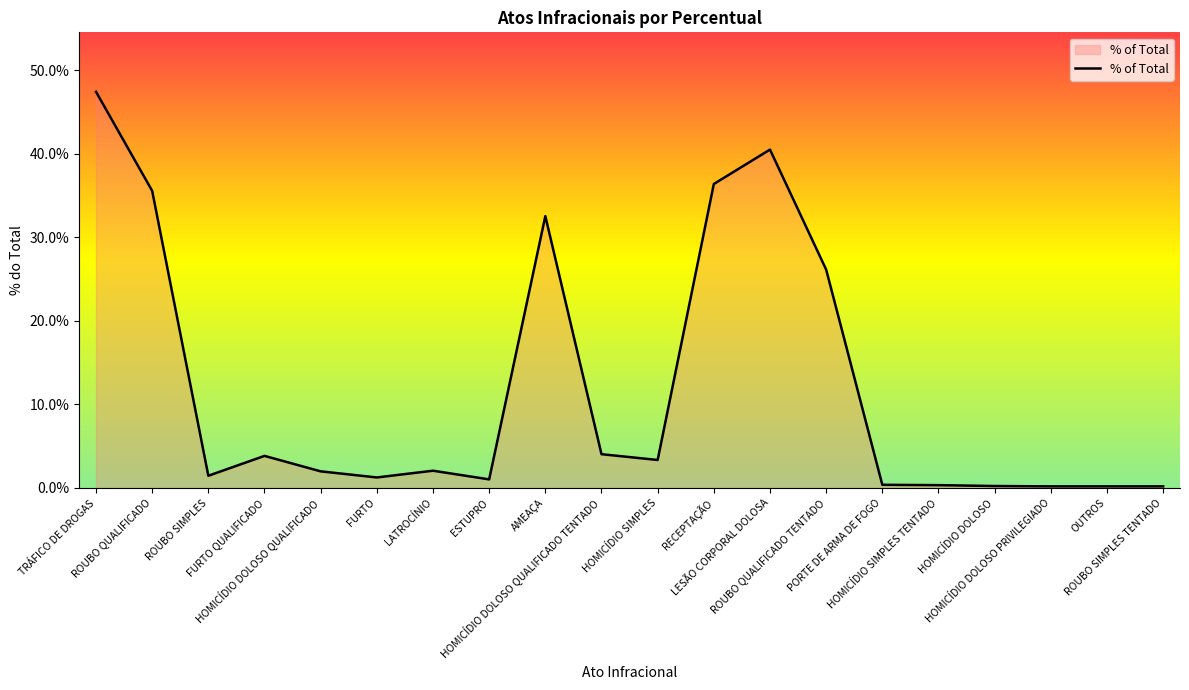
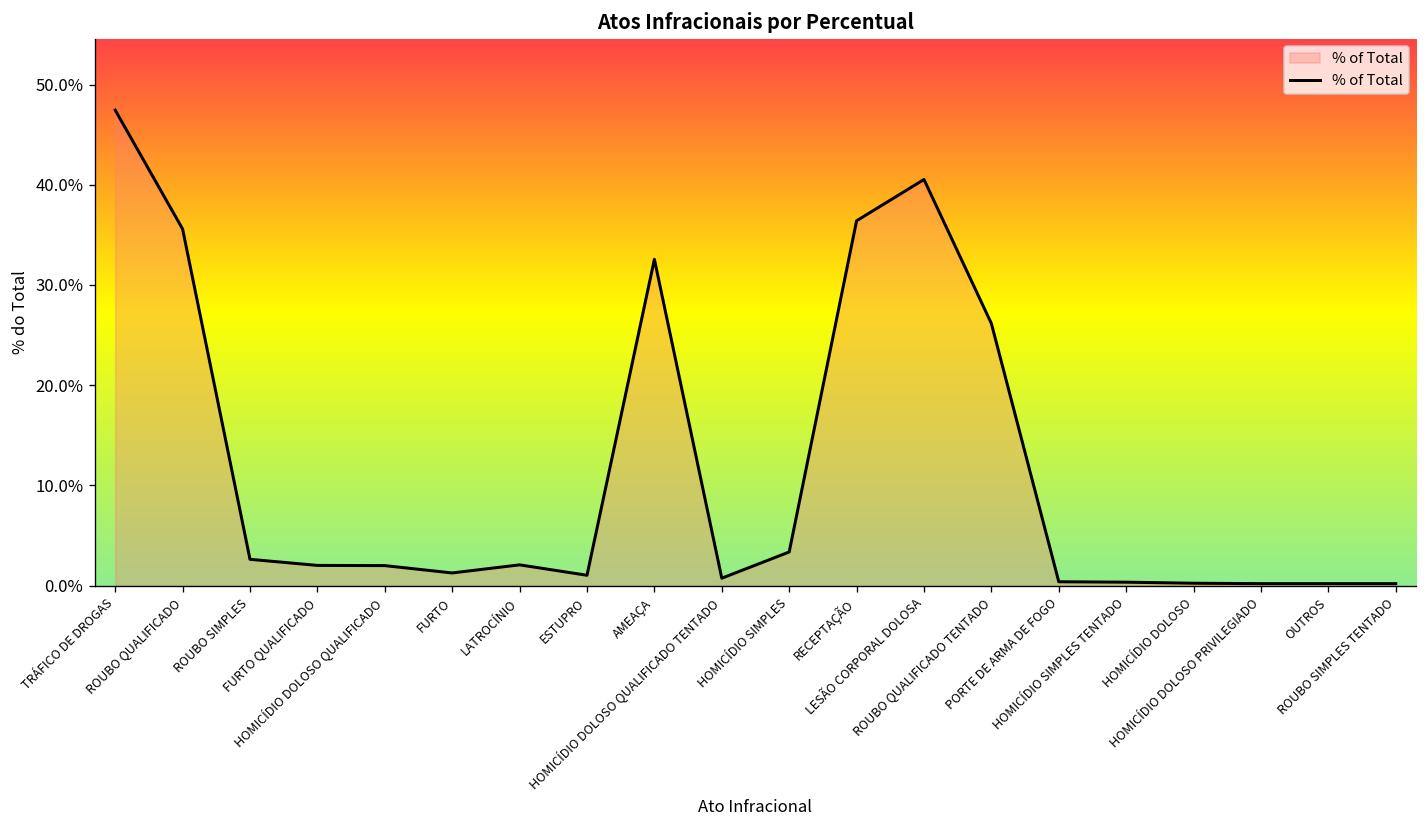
  {
    "TRÁFICO DE DROGAS": "47%",
    "ROUBO QUALIFICADO": "36%",
-   "ROUBO SIMPLES": "1%",
-   "FURTO QUALIFICADO": "4%",
+   "ROUBO SIMPLES": "3%",
+   "FURTO QUALIFICADO": "2%",
    "HOMICÍDIO DOLOSO QUALIFICADO": "2%",
    "FURTO": "1%",
    "LATROCÍNIO": "2%",
    "ESTUPRO": "1%",
    "AMEAÇA": "33%",
-   "HOMICÍDIO DOLOSO QUALIFICADO TENTADO": "4%",
+   "HOMICÍDIO DOLOSO QUALIFICADO TENTADO": "1%",
    "HOMICÍDIO SIMPLES": "3%",
    "RECEPTAÇÃO": "36%",
    "LESÃO CORPORAL DOLOSA": "41%",
    "ROUBO QUALIFICADO TENTADO": "26%",
    "PORTE DE ARMA DE FOGO": "0%",
    "HOMICÍDIO SIMPLES TENTADO": "0%",
    "HOMICÍDIO DOLOSO": "0%",
    "HOMICÍDIO DOLOSO PRIVILEGIADO": "0%",
    "OUTROS": "0%",
    "ROUBO SIMPLES TENTADO": "0%"
  }
